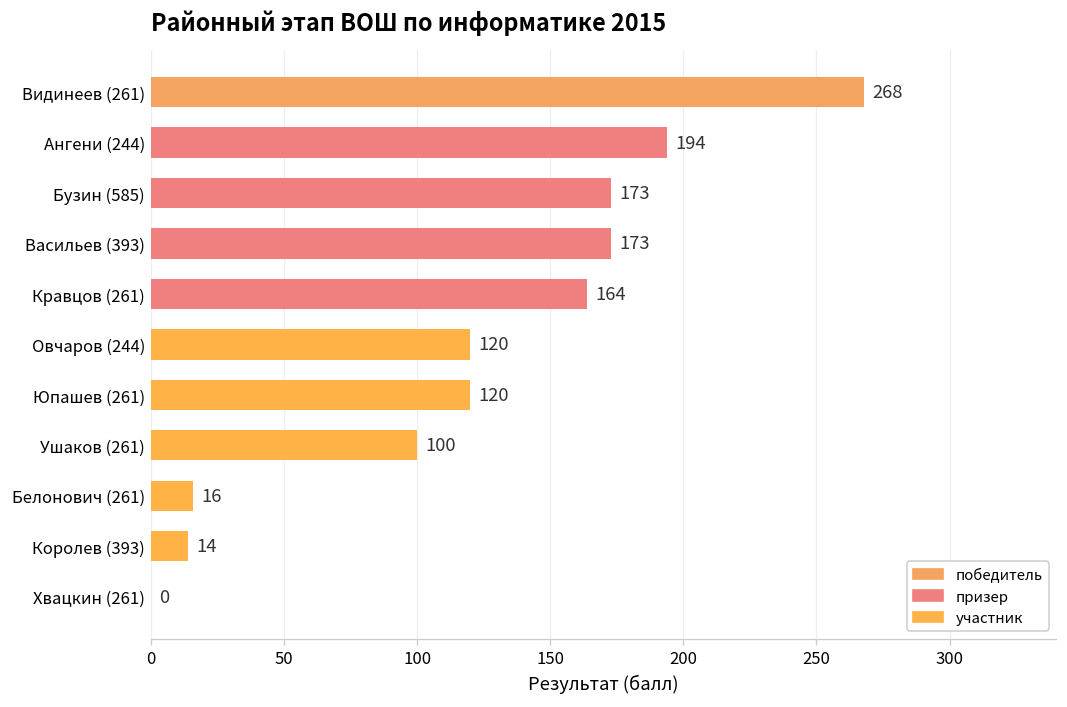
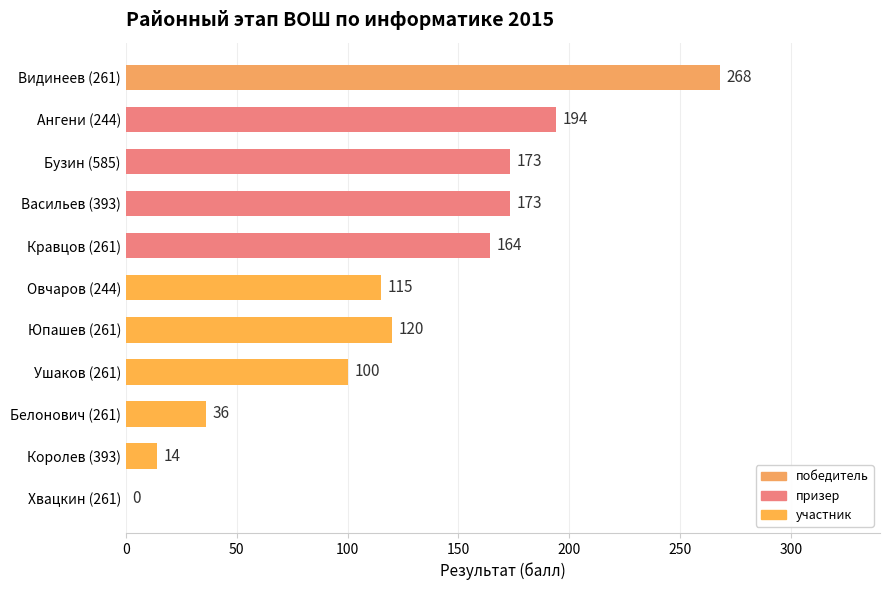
  {
    "Видинеев (261)": 268,
    "Ангени (244)": 194,
    "Бузин (585)": 173,
    "Васильев (393)": 173,
    "Кравцов (261)": 164,
-   "Овчаров (244)": 120,
+   "Овчаров (244)": 115,
    "Юпашев (261)": 120,
    "Ушаков (261)": 100,
-   "Белонович (261)": 16,
+   "Белонович (261)": 36,
    "Королев (393)": 14,
    "Хвацкин (261)": 0
  }
